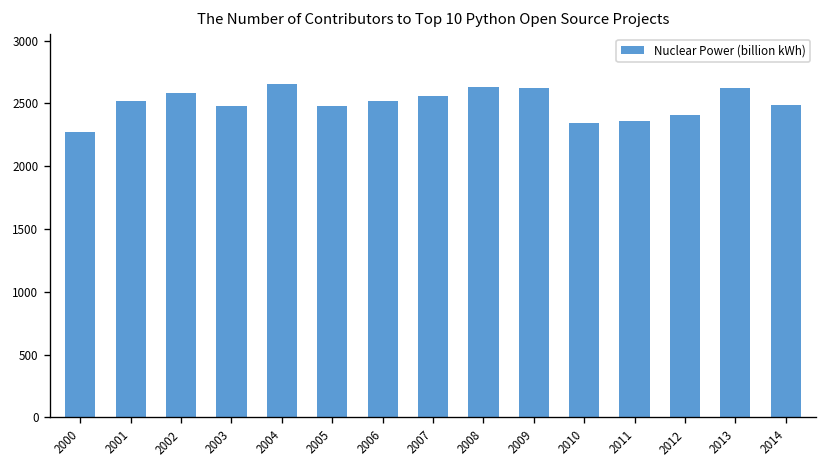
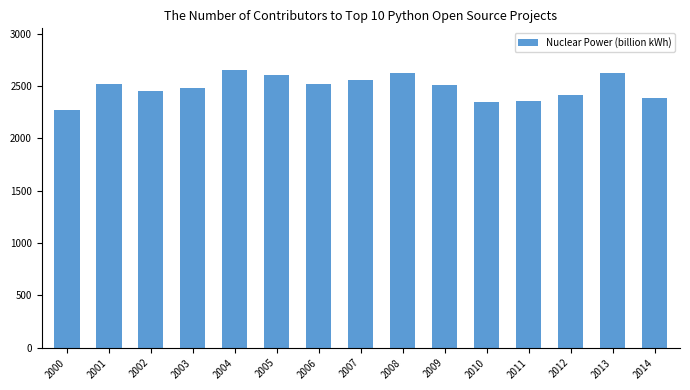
  {
    "2000": 2270,
    "2001": 2520,
-   "2002": 2580,
+   "2002": 2460,
    "2003": 2480,
    "2004": 2650,
-   "2005": 2480,
+   "2005": 2610,
    "2006": 2520,
    "2007": 2560,
    "2008": 2630,
-   "2009": 2620,
+   "2009": 2520,
    "2010": 2350,
    "2011": 2360,
    "2012": 2410,
    "2013": 2630,
-   "2014": 2490
+   "2014": 2380
  }
